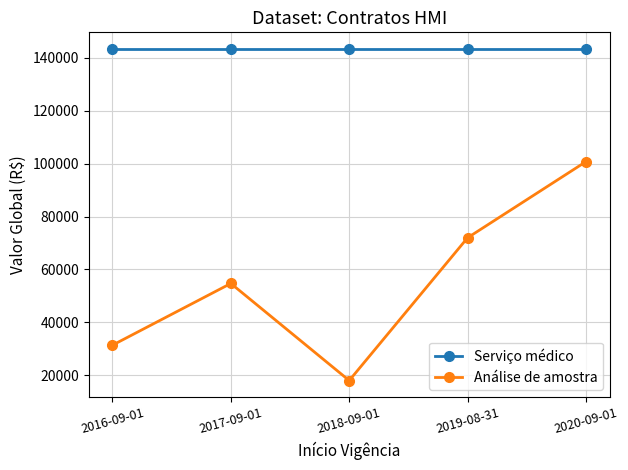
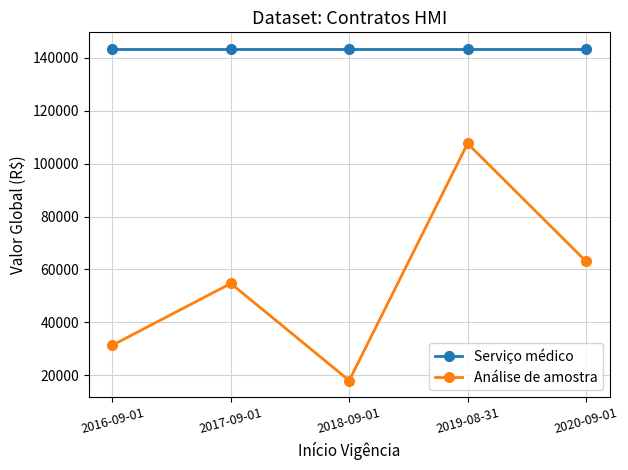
  {
    "Serviço médico": {
      "2016-09-01": 143000,
      "2017-09-01": 143000,
      "2018-09-01": 143000,
      "2019-08-31": 143000,
      "2020-09-01": 143000
    },
    "Análise de amostra": {
      "2016-09-01": 31000,
      "2017-09-01": 55000,
      "2018-09-01": 18000,
-     "2019-08-31": 72000,
-     "2020-09-01": 101000
+     "2019-08-31": 108000,
+     "2020-09-01": 63000
    }
  }
